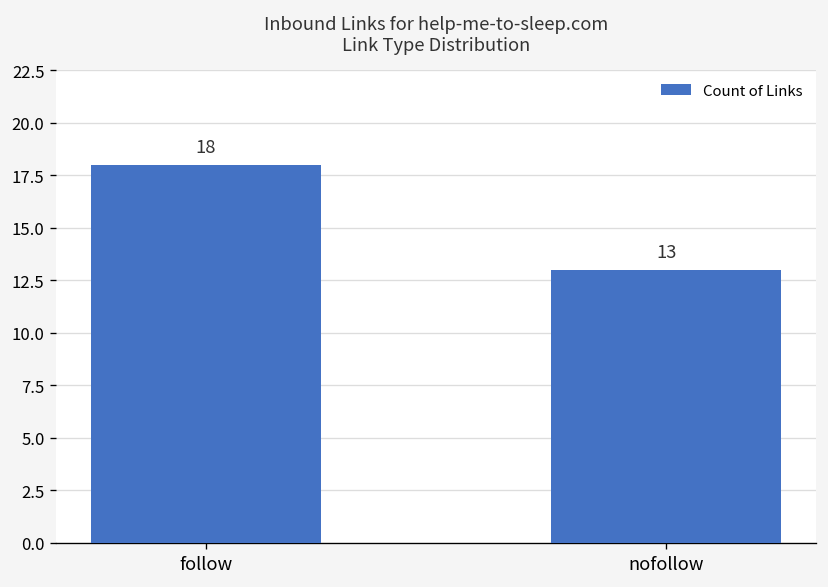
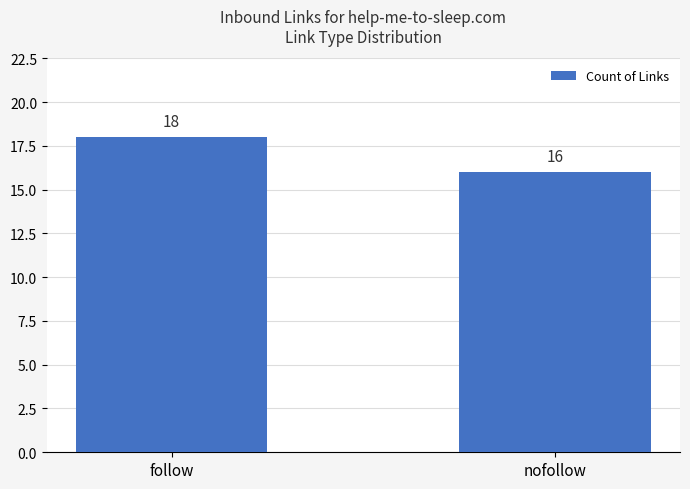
  {
    "follow": 18,
-   "nofollow": 13
+   "nofollow": 16
  }
